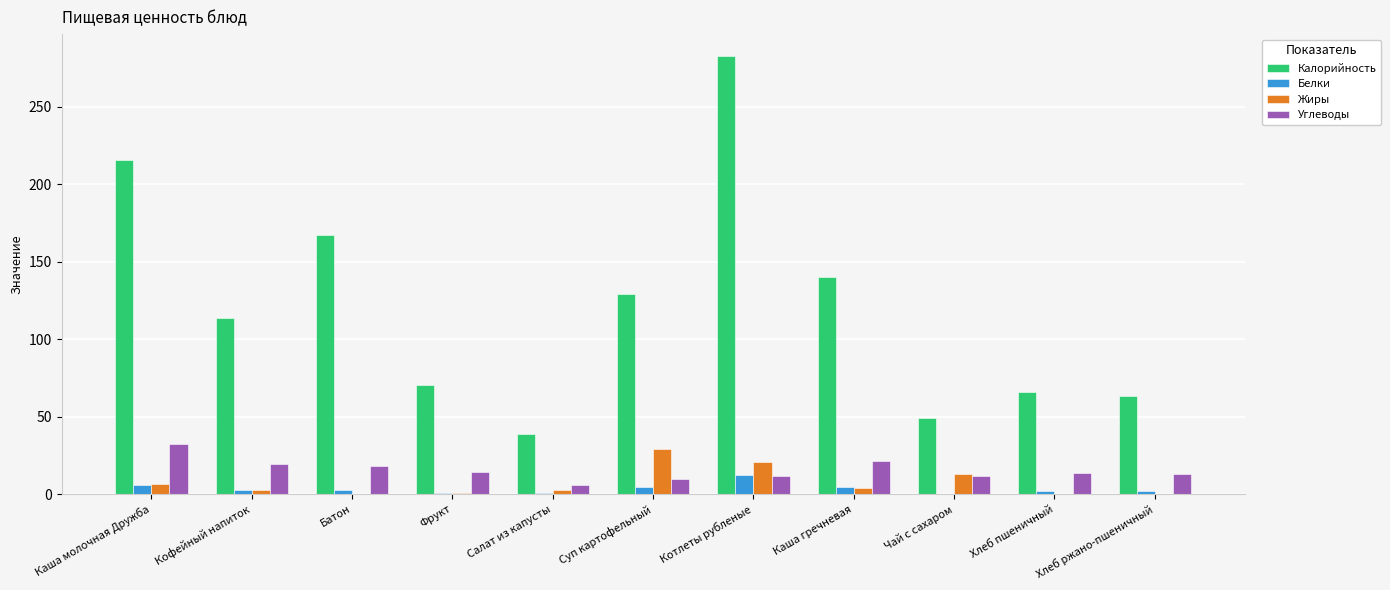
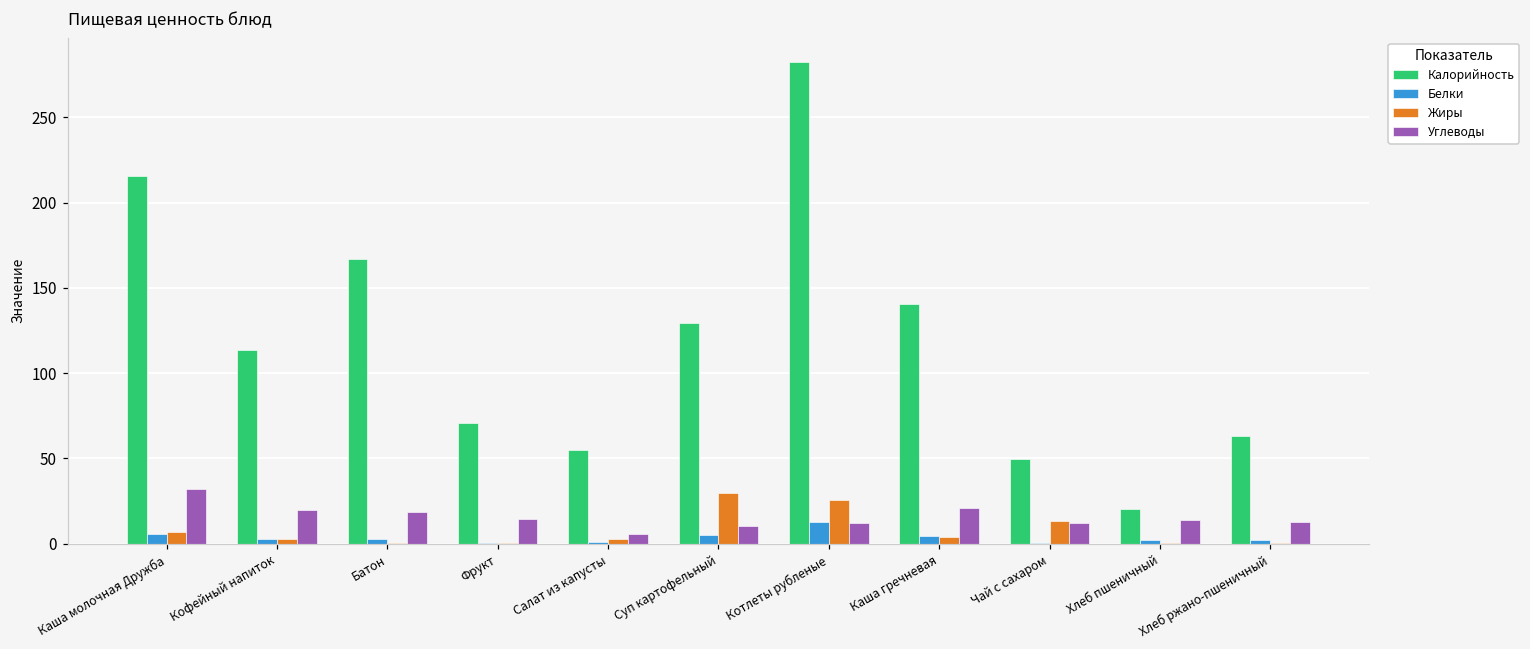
  {
    "Калорийность": {
      "Каша молочная Дружба": 216,
      "Кофейный напиток": 113,
      "Батон": 167,
      "Фрукт": 71,
-     "Салат из капусты": 39,
+     "Салат из капусты": 55,
      "Суп картофельный": 129,
      "Котлеты рубленые": 283,
      "Каша гречневая": 140,
      "Чай с сахаром": 49,
-     "Хлеб пшеничный": 66,
+     "Хлеб пшеничный": 20,
      "Хлеб ржано-пшеничный": 63
    },
    "Белки": {
      "Каша молочная Дружба": 6,
      "Кофейный напиток": 3,
      "Батон": 3,
      "Суп картофельный": 5,
      "Котлеты рубленые": 13,
      "Каша гречневая": 5,
      "Хлеб пшеничный": 2,
      "Хлеб ржано-пшеничный": 2
    },
    "Жиры": {
      "Каша молочная Дружба": 7,
      "Кофейный напиток": 3,
      "Салат из капусты": 3,
      "Суп картофельный": 30,
-     "Котлеты рубленые": 21,
+     "Котлеты рубленые": 26,
      "Каша гречневая": 4,
      "Чай с сахаром": 13
    },
    "Углеводы": {
      "Каша молочная Дружба": 32,
      "Кофейный напиток": 20,
      "Батон": 18,
      "Фрукт": 15,
      "Салат из капусты": 6,
      "Суп картофельный": 10,
      "Котлеты рубленые": 12,
      "Каша гречневая": 21,
      "Чай с сахаром": 12,
      "Хлеб пшеничный": 14,
      "Хлеб ржано-пшеничный": 13
    }
  }
